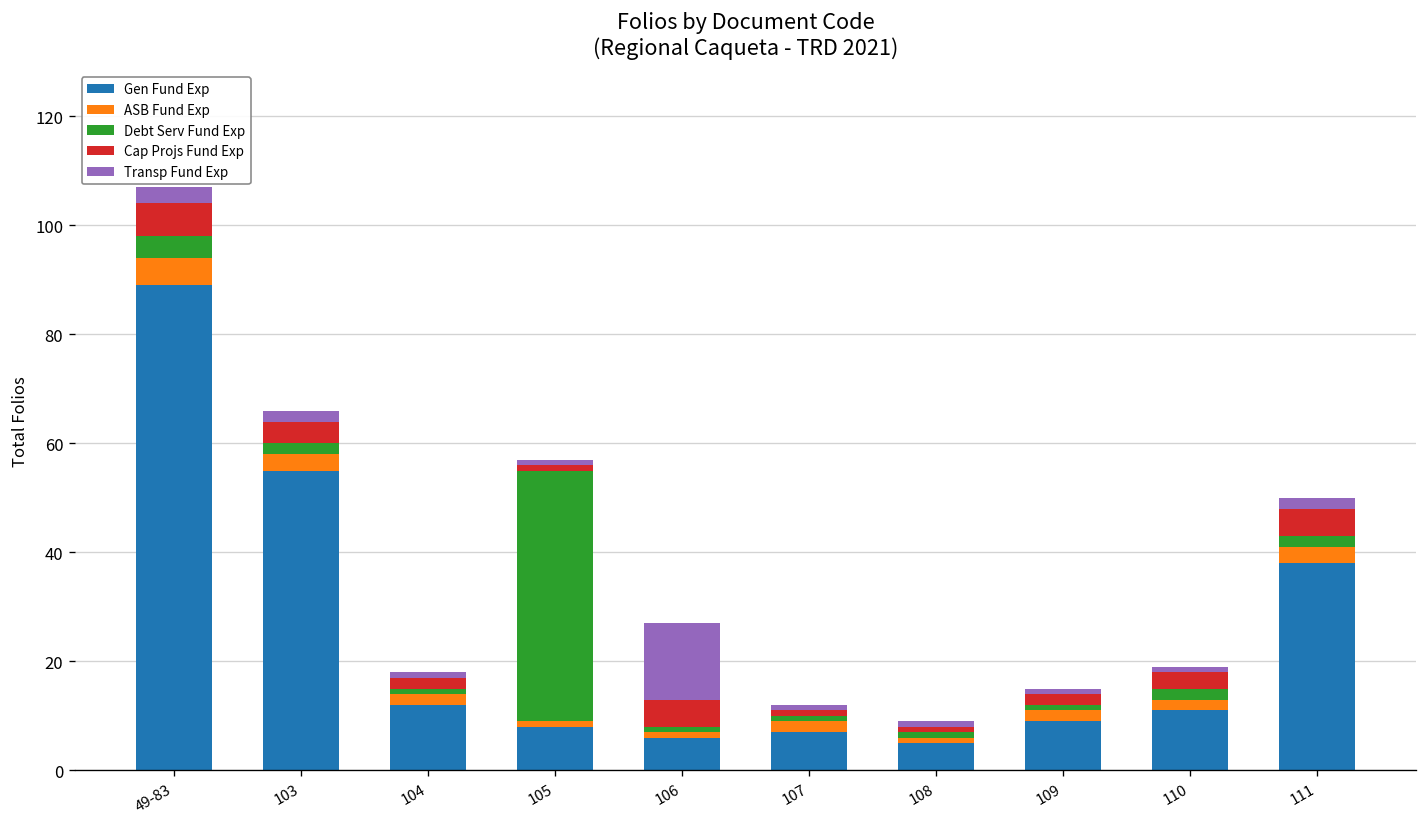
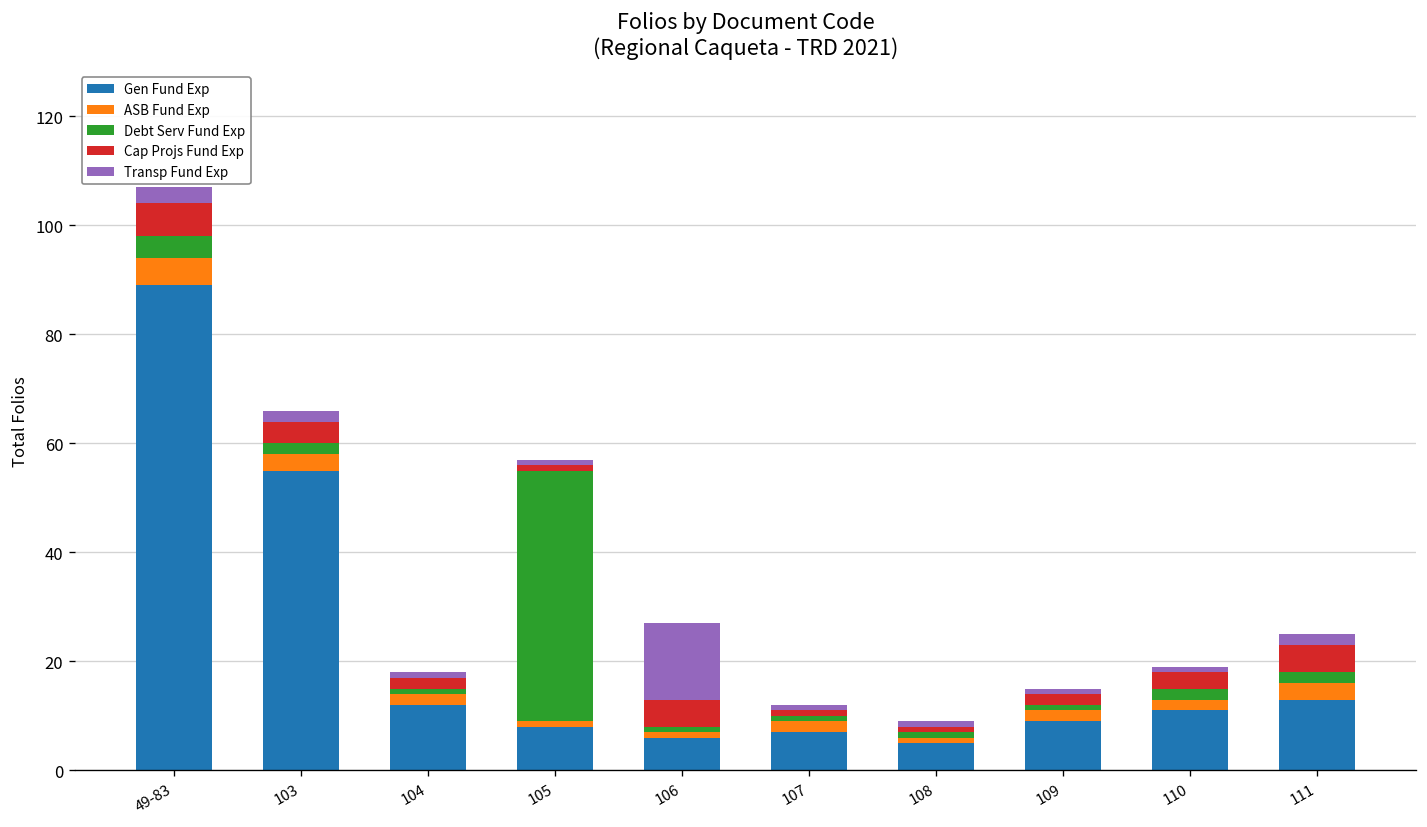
  {
    "Gen Fund Exp": {
      "49-83": 89,
      "103": 55,
      "104": 12,
      "105": 8,
      "106": 6,
      "107": 7,
      "108": 5,
      "109": 9,
      "110": 11,
-     "111": 38
+     "111": 13
    },
    "ASB Fund Exp": {
      "49-83": 5,
      "103": 3,
      "104": 2,
      "105": 1,
      "106": 1,
      "107": 2,
      "108": 1,
      "109": 2,
      "110": 2,
      "111": 3
    },
    "Debt Serv Fund Exp": {
      "49-83": 4,
      "103": 2,
      "104": 1,
      "105": 46,
      "106": 1,
      "107": 1,
      "108": 1,
      "109": 1,
      "110": 2,
      "111": 2
    },
    "Cap Projs Fund Exp": {
      "49-83": 6,
      "103": 4,
      "104": 2,
      "105": 1,
      "106": 5,
      "107": 1,
      "108": 1,
      "109": 2,
      "110": 3,
      "111": 5
    },
    "Transp Fund Exp": {
      "49-83": 3,
      "103": 2,
      "104": 1,
      "105": 1,
      "106": 14,
      "107": 1,
      "108": 1,
      "109": 1,
      "110": 1,
      "111": 2
    }
  }
